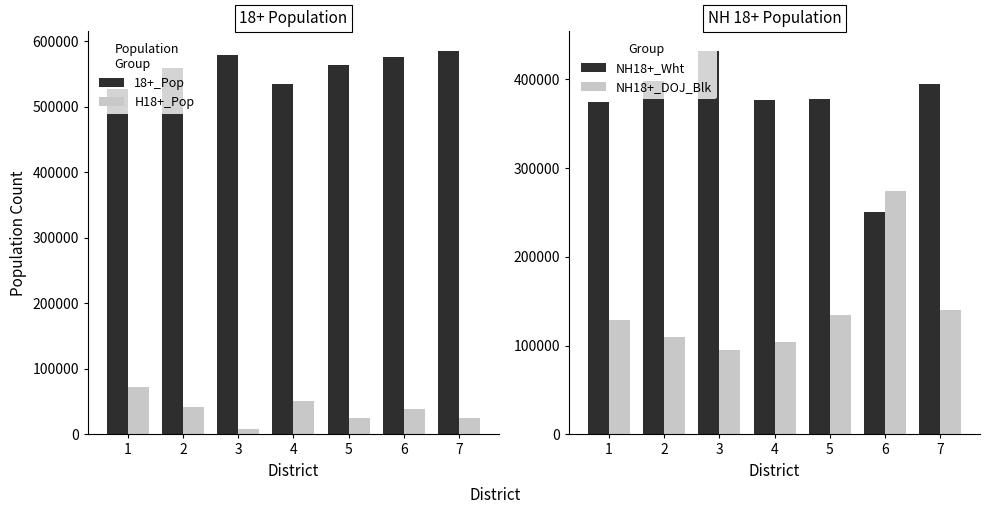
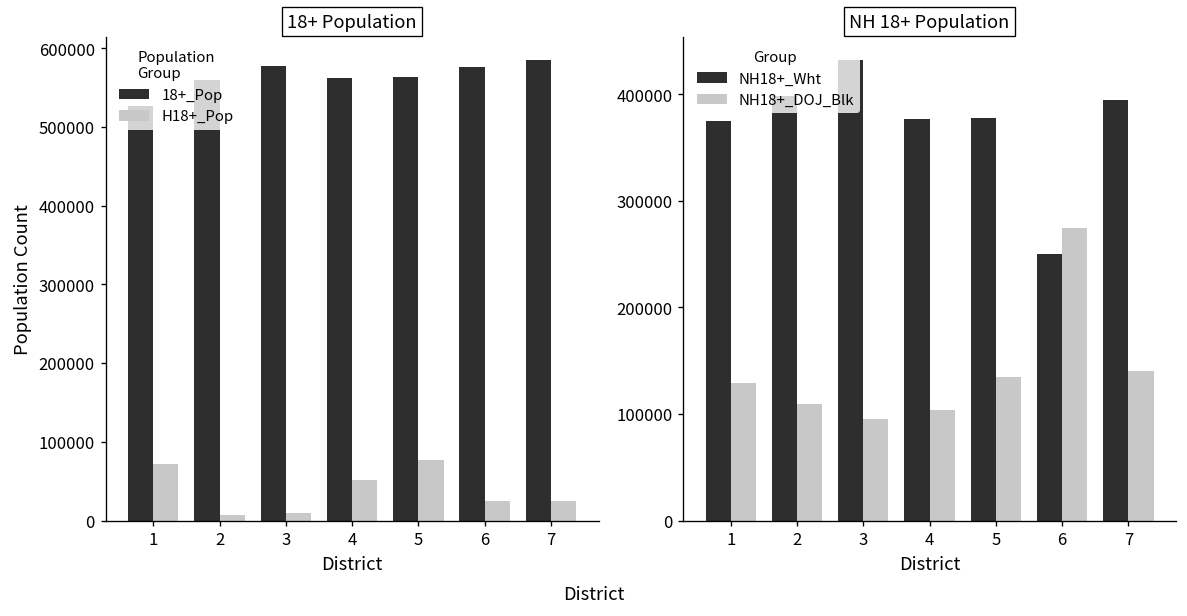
  {
    "18+ Population": {
      "18+_Pop": {
        "3": 580000,
-       "4": 540000,
+       "4": 560000,
        "5": 560000,
        "6": 580000,
        "7": 590000
      },
      "H18+_Pop": {
        "1": 70000,
-       "2": 40000,
+       "2": 10000,
        "3": 10000,
        "4": 50000,
-       "5": 20000,
-       "6": 40000,
+       "5": 80000,
+       "6": 20000,
        "7": 30000
      }
    },
    "NH 18+ Population": {
      "NH18+_Wht": {
        "1": 370000,
        "4": 380000,
        "5": 380000,
        "6": 250000,
        "7": 390000
      },
      "NH18+_DOJ_Blk": {
        "1": 130000,
        "2": 110000,
        "3": 100000,
        "4": 100000,
        "5": 130000,
        "6": 270000,
        "7": 140000
      }
    }
  }
